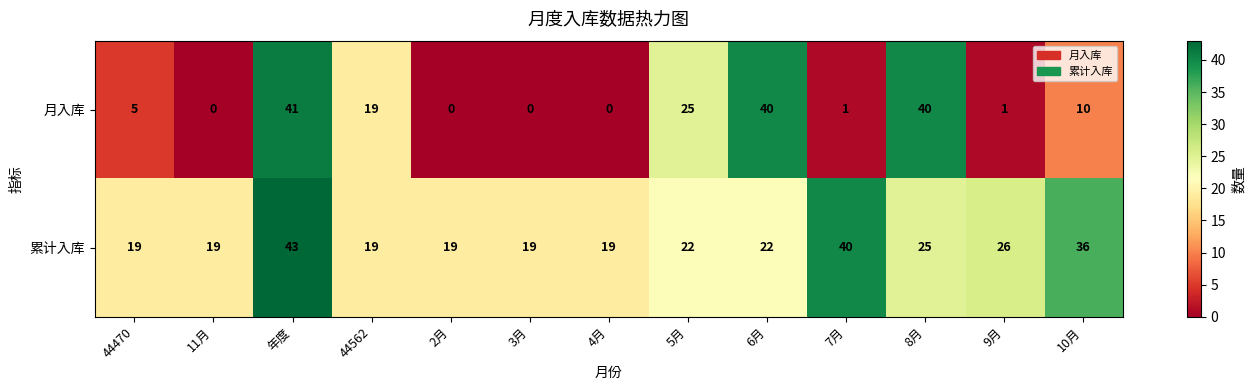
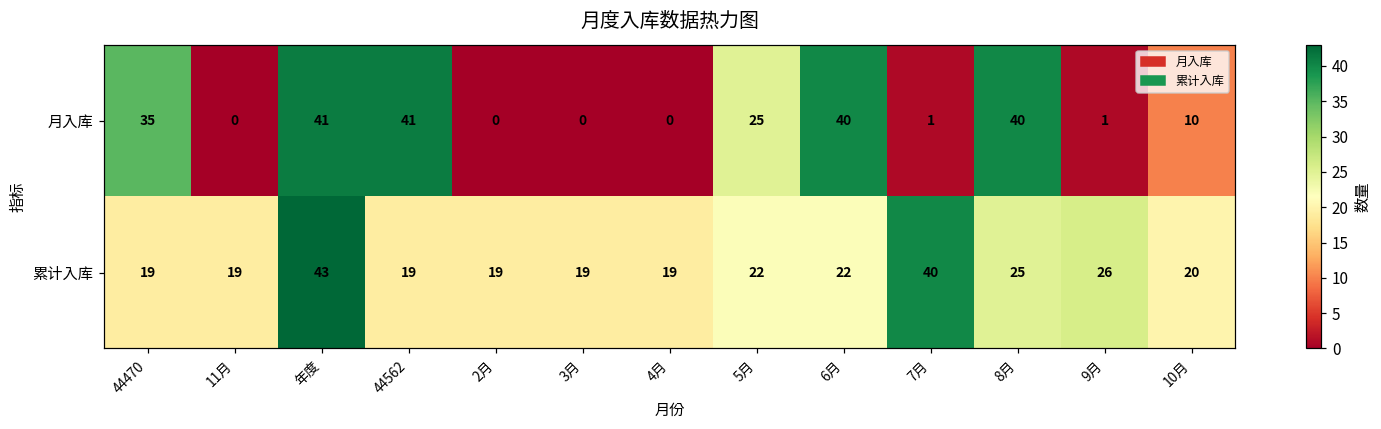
  {
    "月入库": {
-     "44470": 5,
+     "44470": 35,
      "11月": 0,
      "年度": 41,
-     "44562": 19,
+     "44562": 41,
      "2月": 0,
      "3月": 0,
      "4月": 0,
      "5月": 25,
      "6月": 40,
      "7月": 1,
      "8月": 40,
      "9月": 1,
      "10月": 10
    },
    "累计入库": {
      "44470": 19,
      "11月": 19,
      "年度": 43,
      "44562": 19,
      "2月": 19,
      "3月": 19,
      "4月": 19,
      "5月": 22,
      "6月": 22,
      "7月": 40,
      "8月": 25,
      "9月": 26,
-     "10月": 36
+     "10月": 20
    }
  }
